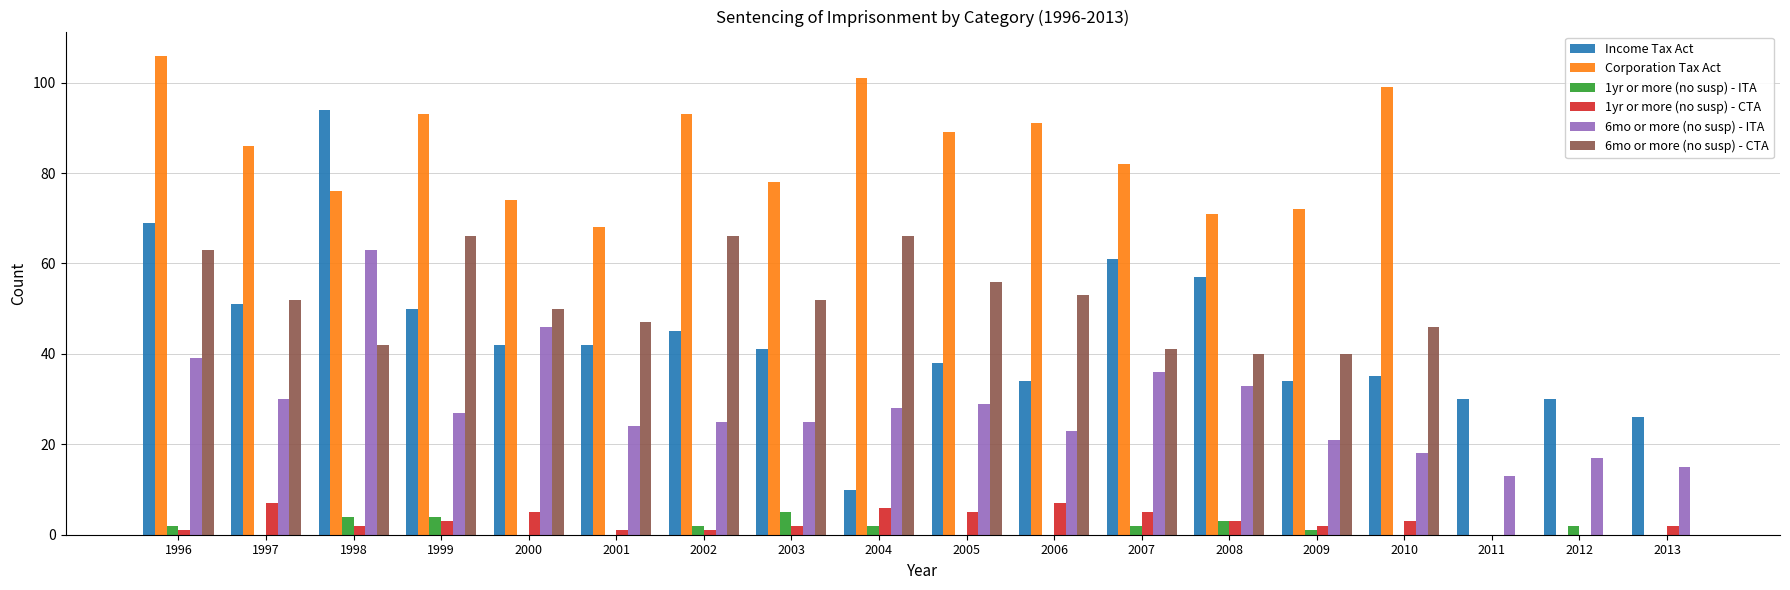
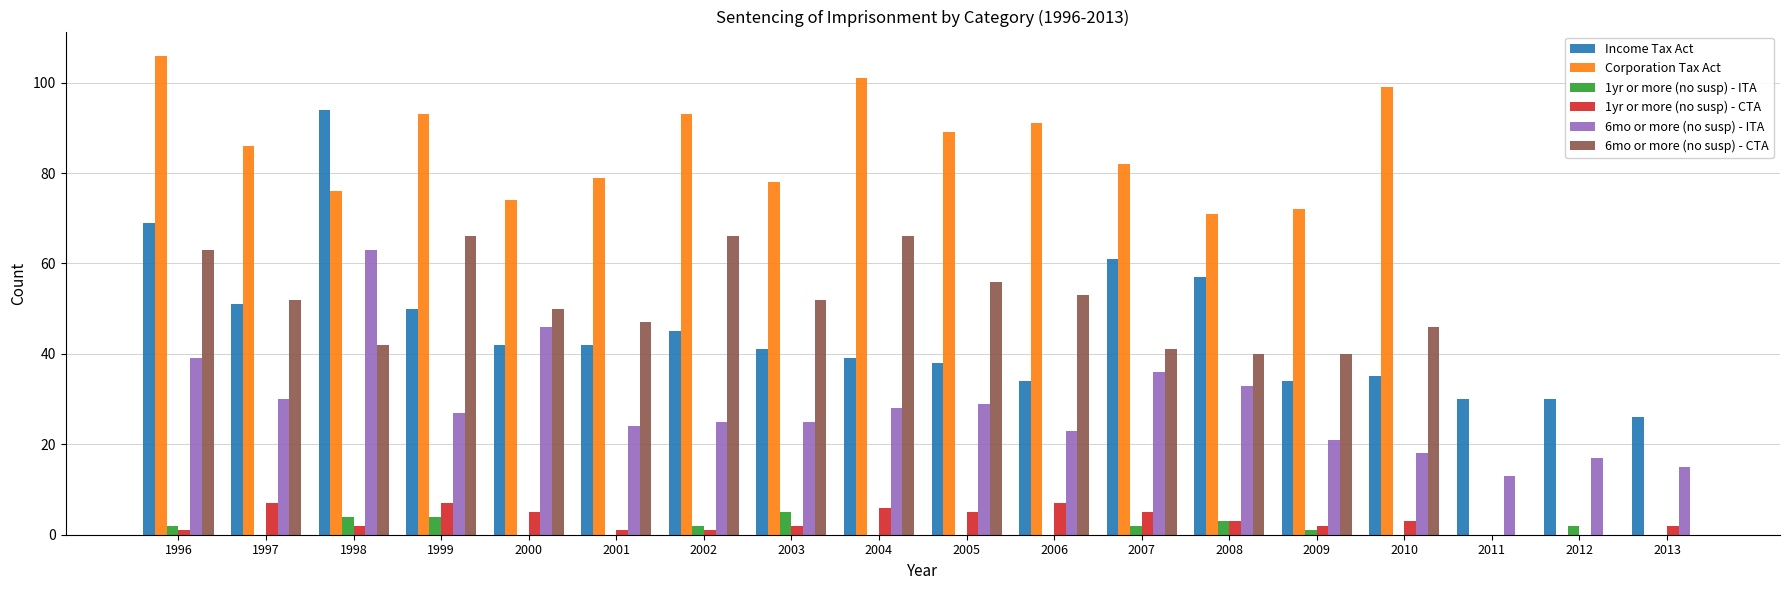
  {
    "Income Tax Act": {
      "1996": 69,
      "1997": 51,
      "1998": 94,
      "1999": 50,
      "2000": 42,
      "2001": 42,
      "2002": 45,
      "2003": 41,
-     "2004": 10,
+     "2004": 39,
      "2005": 38,
      "2006": 34,
      "2007": 61,
      "2008": 57,
      "2009": 34,
      "2010": 35,
      "2011": 30,
      "2012": 30,
      "2013": 26
    },
    "Corporation Tax Act": {
      "1996": 106,
      "1997": 86,
      "1998": 76,
      "1999": 93,
      "2000": 74,
-     "2001": 68,
+     "2001": 79,
      "2002": 93,
      "2003": 78,
      "2004": 101,
      "2005": 89,
      "2006": 91,
      "2007": 82,
      "2008": 71,
      "2009": 72,
      "2010": 99,
      "2011": 0,
      "2012": 0,
      "2013": 0
    },
    "1yr or more (no susp) - ITA": {
      "1996": 2,
      "1997": 0,
      "1998": 4,
      "1999": 4,
      "2000": 0,
      "2001": 0,
      "2002": 2,
      "2003": 5,
-     "2004": 2,
+     "2004": 0,
      "2005": 0,
      "2006": 0,
      "2007": 2,
      "2008": 3,
      "2009": 1,
      "2010": 0,
      "2011": 0,
      "2012": 2,
      "2013": 0
    },
    "1yr or more (no susp) - CTA": {
      "1996": 1,
      "1997": 7,
      "1998": 2,
-     "1999": 3,
+     "1999": 7,
      "2000": 5,
      "2001": 1,
      "2002": 1,
      "2003": 2,
      "2004": 6,
      "2005": 5,
      "2006": 7,
      "2007": 5,
      "2008": 3,
      "2009": 2,
      "2010": 3,
      "2011": 0,
      "2012": 0,
      "2013": 2
    },
    "6mo or more (no susp) - ITA": {
      "1996": 39,
      "1997": 30,
      "1998": 63,
      "1999": 27,
      "2000": 46,
      "2001": 24,
      "2002": 25,
      "2003": 25,
      "2004": 28,
      "2005": 29,
      "2006": 23,
      "2007": 36,
      "2008": 33,
      "2009": 21,
      "2010": 18,
      "2011": 13,
      "2012": 17,
      "2013": 15
    },
    "6mo or more (no susp) - CTA": {
      "1996": 63,
      "1997": 52,
      "1998": 42,
      "1999": 66,
      "2000": 50,
      "2001": 47,
      "2002": 66,
      "2003": 52,
      "2004": 66,
      "2005": 56,
      "2006": 53,
      "2007": 41,
      "2008": 40,
      "2009": 40,
      "2010": 46,
      "2011": 0,
      "2012": 0,
      "2013": 0
    }
  }
